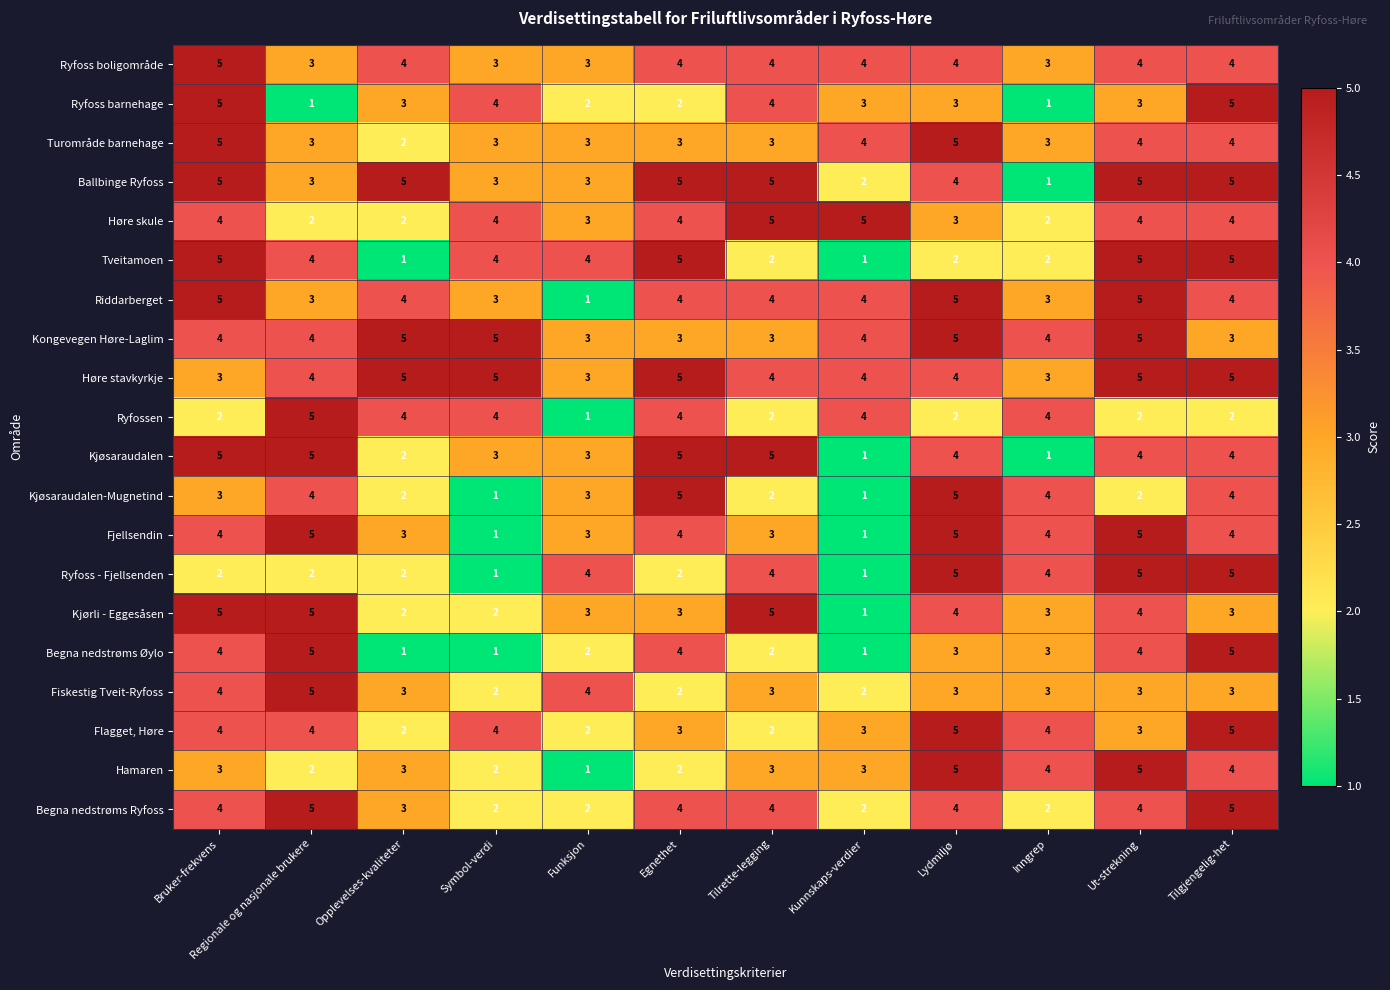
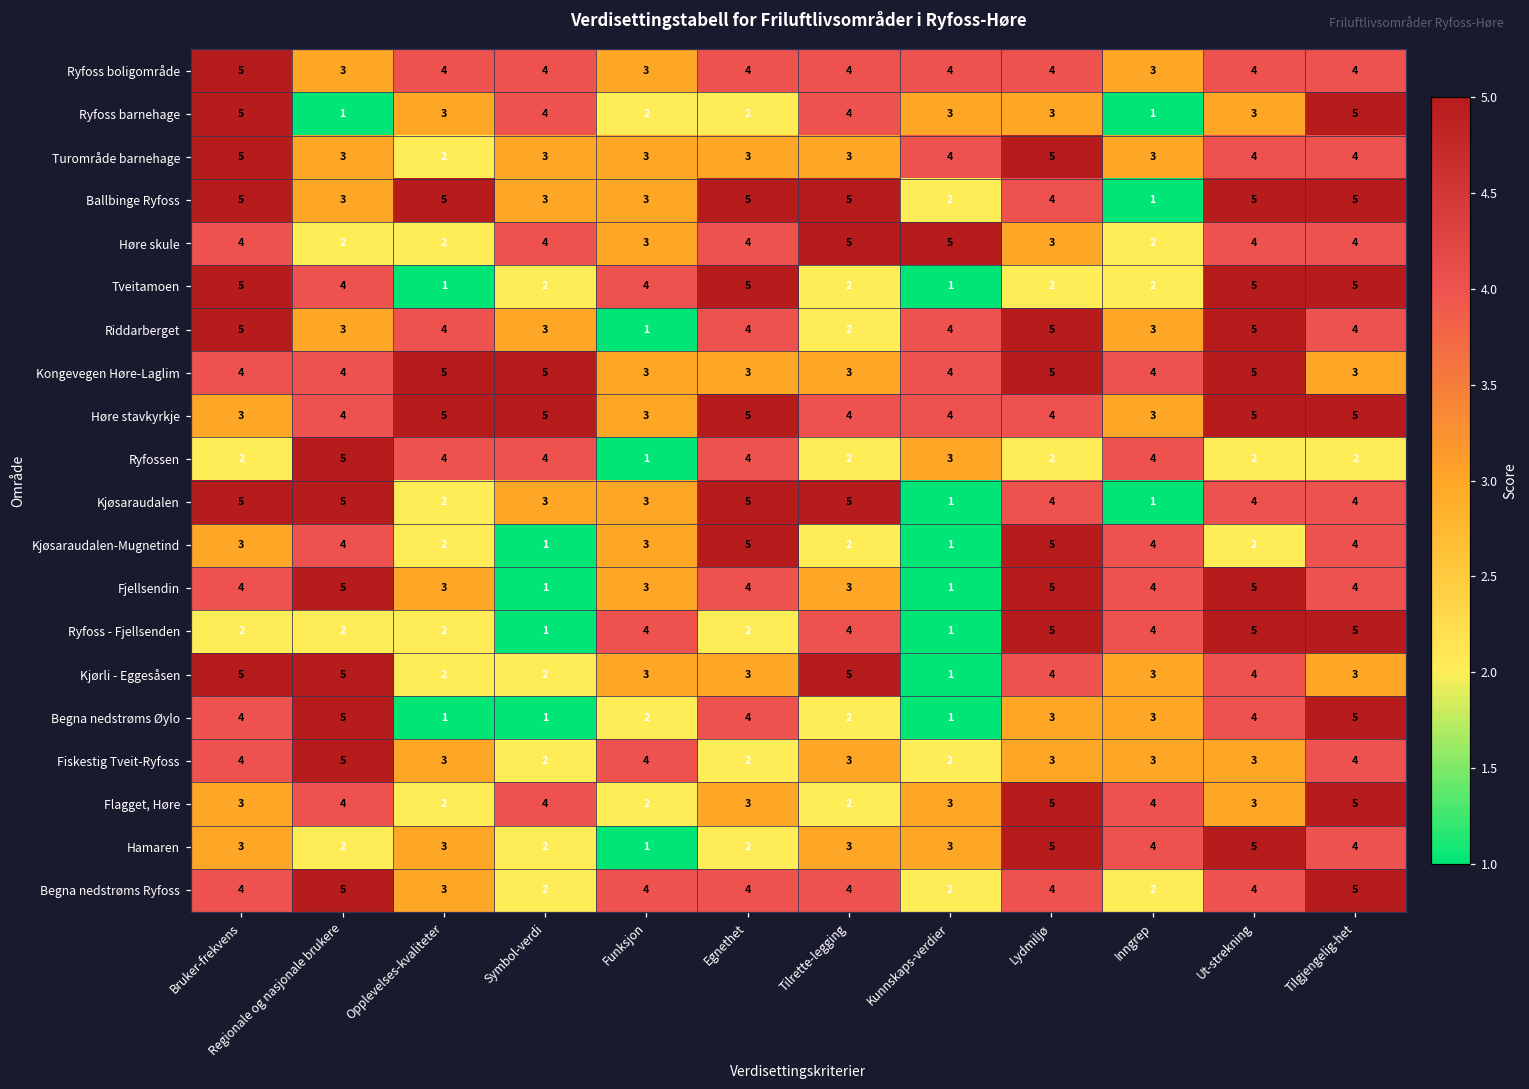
  {
    "Ryfoss boligområde": {
      "Bruker-frekvens": 5,
      "Regionale og nasjonale brukere": 3,
      "Opplevelses-kvaliteter": 4,
-     "Symbol-verdi": 3,
+     "Symbol-verdi": 4,
      "Funksjon": 3,
      "Egnethet": 4,
      "Tilrette-legging": 4,
      "Kunnskaps-verdier": 4,
      "Lydmiljø": 4,
      "Inngrep": 3,
      "Ut-strekning": 4,
      "Tilgjengelig-het": 4
    },
    "Tveitamoen": {
      "Bruker-frekvens": 5,
      "Regionale og nasjonale brukere": 4,
      "Opplevelses-kvaliteter": 1,
-     "Symbol-verdi": 4,
+     "Symbol-verdi": 2,
      "Funksjon": 4,
      "Egnethet": 5,
      "Tilrette-legging": 2,
      "Kunnskaps-verdier": 1,
      "Lydmiljø": 2,
      "Inngrep": 2,
      "Ut-strekning": 5,
      "Tilgjengelig-het": 5
    },
    "Riddarberget": {
      "Bruker-frekvens": 5,
      "Regionale og nasjonale brukere": 3,
      "Opplevelses-kvaliteter": 4,
      "Symbol-verdi": 3,
      "Funksjon": 1,
      "Egnethet": 4,
-     "Tilrette-legging": 4,
+     "Tilrette-legging": 2,
      "Kunnskaps-verdier": 4,
      "Lydmiljø": 5,
      "Inngrep": 3,
      "Ut-strekning": 5,
      "Tilgjengelig-het": 4
    },
    "Ryfossen": {
      "Bruker-frekvens": 2,
      "Regionale og nasjonale brukere": 5,
      "Opplevelses-kvaliteter": 4,
      "Symbol-verdi": 4,
      "Funksjon": 1,
      "Egnethet": 4,
      "Tilrette-legging": 2,
-     "Kunnskaps-verdier": 4,
+     "Kunnskaps-verdier": 3,
      "Lydmiljø": 2,
      "Inngrep": 4,
      "Ut-strekning": 2,
      "Tilgjengelig-het": 2
    },
    "Fiskestig Tveit-Ryfoss": {
      "Bruker-frekvens": 4,
      "Regionale og nasjonale brukere": 5,
      "Opplevelses-kvaliteter": 3,
      "Symbol-verdi": 2,
      "Funksjon": 4,
      "Egnethet": 2,
      "Tilrette-legging": 3,
      "Kunnskaps-verdier": 2,
      "Lydmiljø": 3,
      "Inngrep": 3,
      "Ut-strekning": 3,
-     "Tilgjengelig-het": 3
+     "Tilgjengelig-het": 4
    },
    "Flagget, Høre": {
-     "Bruker-frekvens": 4,
+     "Bruker-frekvens": 3,
      "Regionale og nasjonale brukere": 4,
      "Opplevelses-kvaliteter": 2,
      "Symbol-verdi": 4,
      "Funksjon": 2,
      "Egnethet": 3,
      "Tilrette-legging": 2,
      "Kunnskaps-verdier": 3,
      "Lydmiljø": 5,
      "Inngrep": 4,
      "Ut-strekning": 3,
      "Tilgjengelig-het": 5
    },
    "Begna nedstrøms Ryfoss": {
      "Bruker-frekvens": 4,
      "Regionale og nasjonale brukere": 5,
      "Opplevelses-kvaliteter": 3,
      "Symbol-verdi": 2,
-     "Funksjon": 2,
+     "Funksjon": 4,
      "Egnethet": 4,
      "Tilrette-legging": 4,
      "Kunnskaps-verdier": 2,
      "Lydmiljø": 4,
      "Inngrep": 2,
      "Ut-strekning": 4,
      "Tilgjengelig-het": 5
    }
  }
